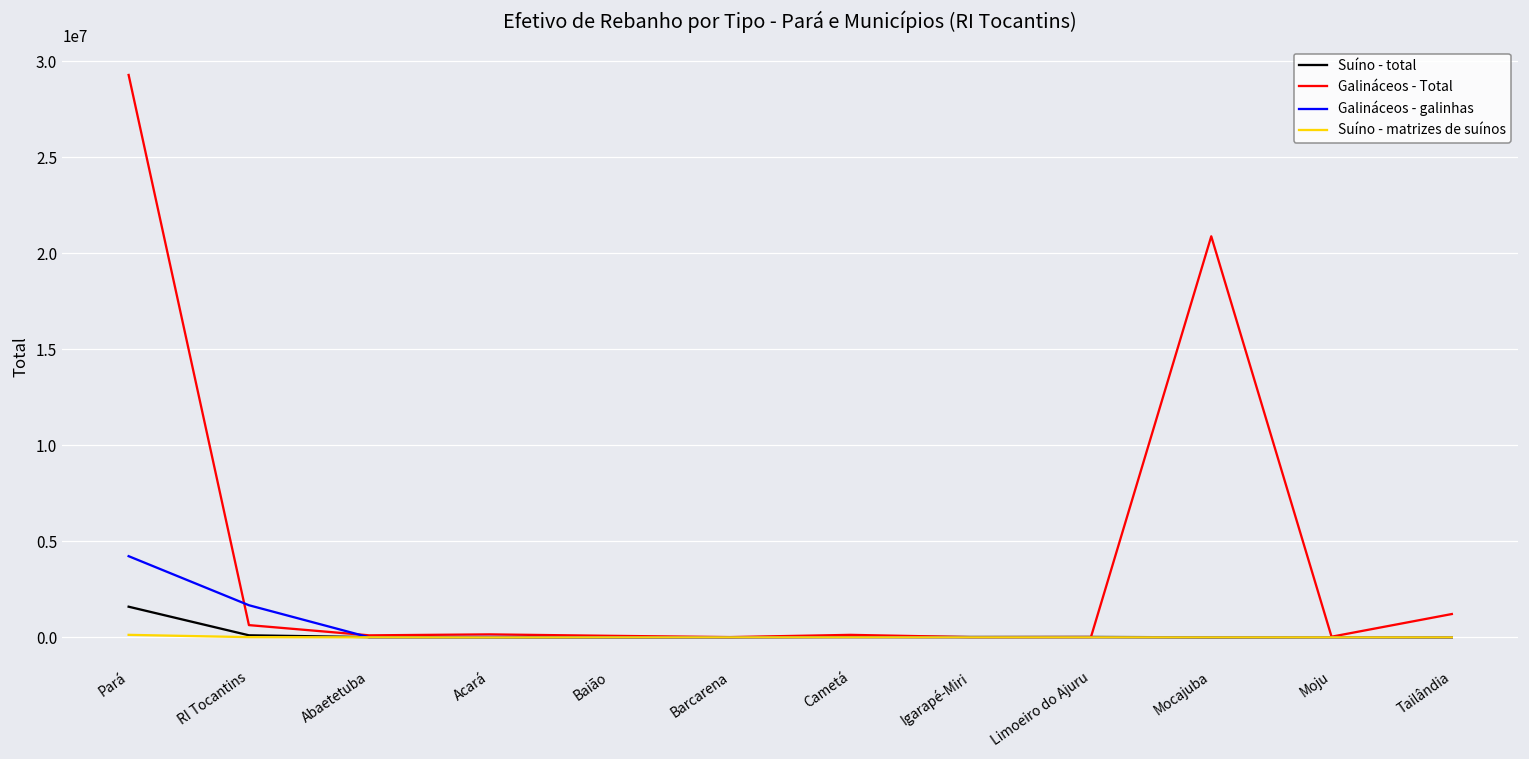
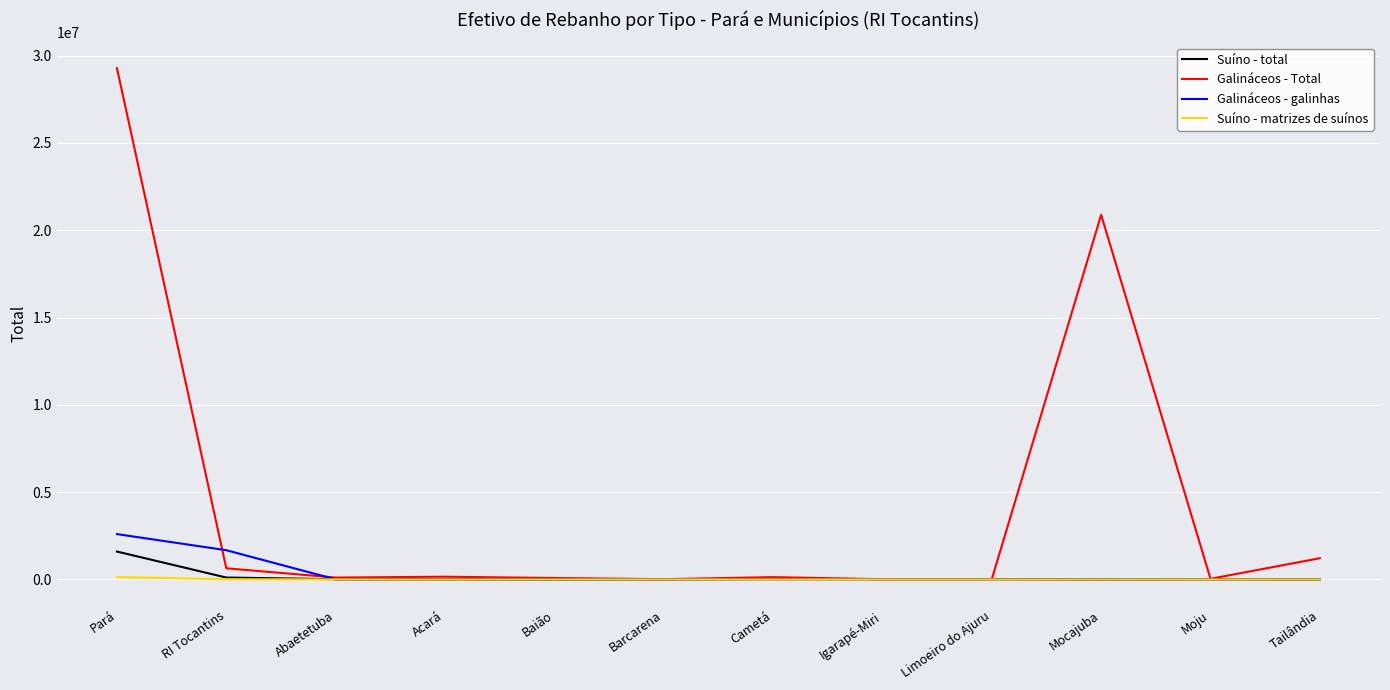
  {
    "Suíno - total": {
      "Pará": 1600000
    },
    "Galináceos - Total": {
      "Pará": 29300000,
      "RI Tocantins": 600000,
      "Mocajuba": 20900000,
      "Tailândia": 1200000
    },
    "Galináceos - galinhas": {
-     "Pará": 4200000,
+     "Pará": 2600000,
      "RI Tocantins": 1700000
    },
    "Suíno - matrizes de suínos": {
      "Pará": 100000
    }
  }
